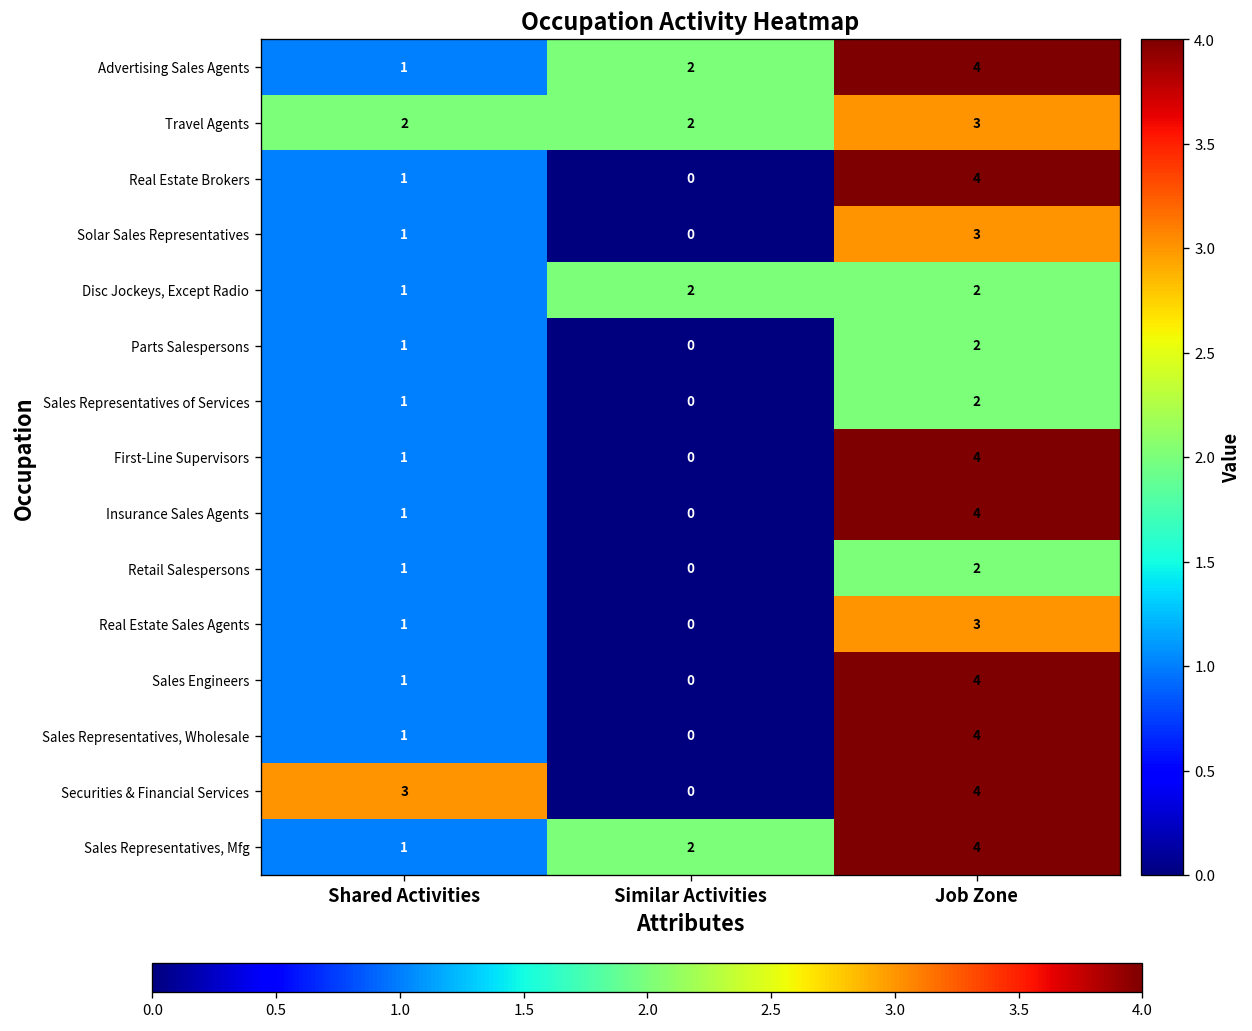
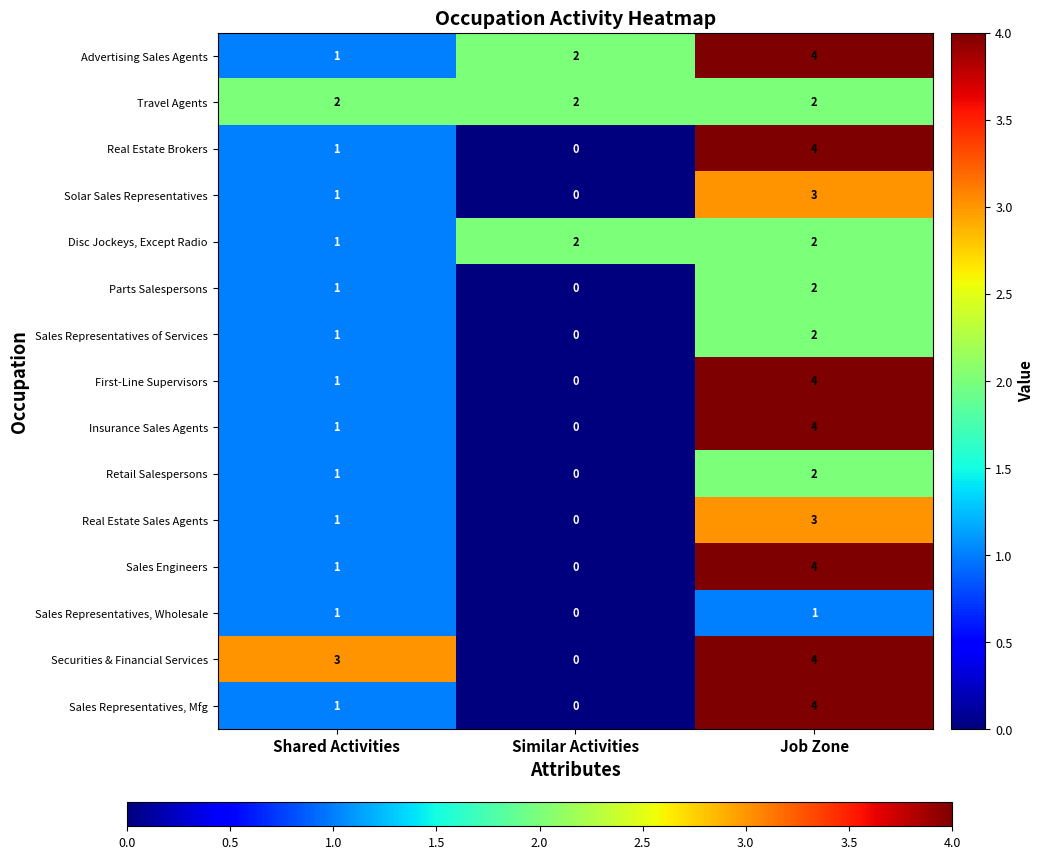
  {
    "Advertising Sales Agents": {
      "Shared Activities": 1,
      "Similar Activities": 2,
      "Job Zone": 4
    },
    "Travel Agents": {
      "Shared Activities": 2,
      "Similar Activities": 2,
-     "Job Zone": 3
+     "Job Zone": 2
    },
    "Real Estate Brokers": {
      "Shared Activities": 1,
      "Similar Activities": 0,
      "Job Zone": 4
    },
    "Solar Sales Representatives": {
      "Shared Activities": 1,
      "Similar Activities": 0,
      "Job Zone": 3
    },
    "Disc Jockeys, Except Radio": {
      "Shared Activities": 1,
      "Similar Activities": 2,
      "Job Zone": 2
    },
    "Parts Salespersons": {
      "Shared Activities": 1,
      "Similar Activities": 0,
      "Job Zone": 2
    },
    "Sales Representatives of Services": {
      "Shared Activities": 1,
      "Similar Activities": 0,
      "Job Zone": 2
    },
    "First-Line Supervisors": {
      "Shared Activities": 1,
      "Similar Activities": 0,
      "Job Zone": 4
    },
    "Insurance Sales Agents": {
      "Shared Activities": 1,
      "Similar Activities": 0,
      "Job Zone": 4
    },
    "Retail Salespersons": {
      "Shared Activities": 1,
      "Similar Activities": 0,
      "Job Zone": 2
    },
    "Real Estate Sales Agents": {
      "Shared Activities": 1,
      "Similar Activities": 0,
      "Job Zone": 3
    },
    "Sales Engineers": {
      "Shared Activities": 1,
      "Similar Activities": 0,
      "Job Zone": 4
    },
    "Sales Representatives, Wholesale": {
      "Shared Activities": 1,
      "Similar Activities": 0,
-     "Job Zone": 4
+     "Job Zone": 1
    },
    "Securities & Financial Services": {
      "Shared Activities": 3,
      "Similar Activities": 0,
      "Job Zone": 4
    },
    "Sales Representatives, Mfg": {
      "Shared Activities": 1,
-     "Similar Activities": 2,
+     "Similar Activities": 0,
      "Job Zone": 4
    }
  }
